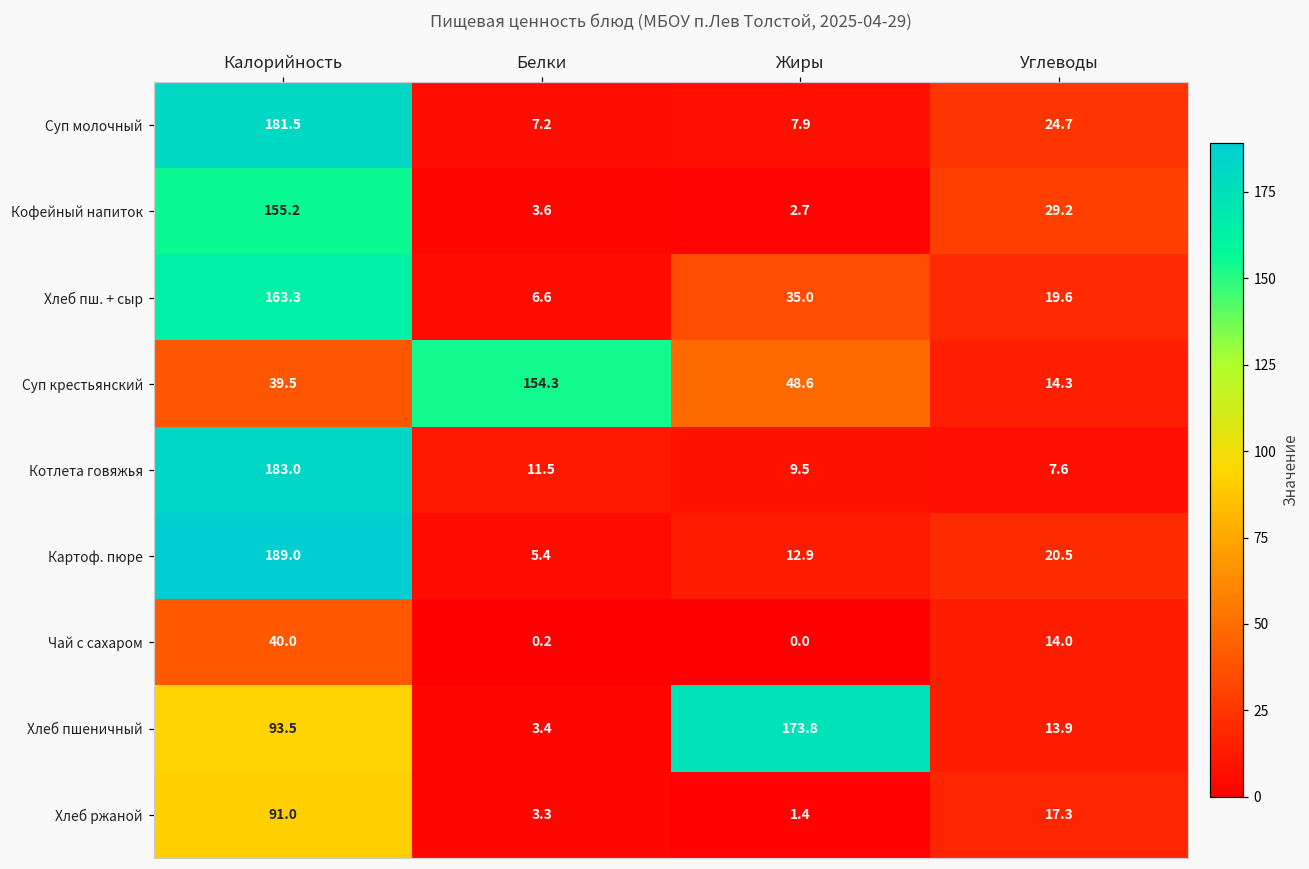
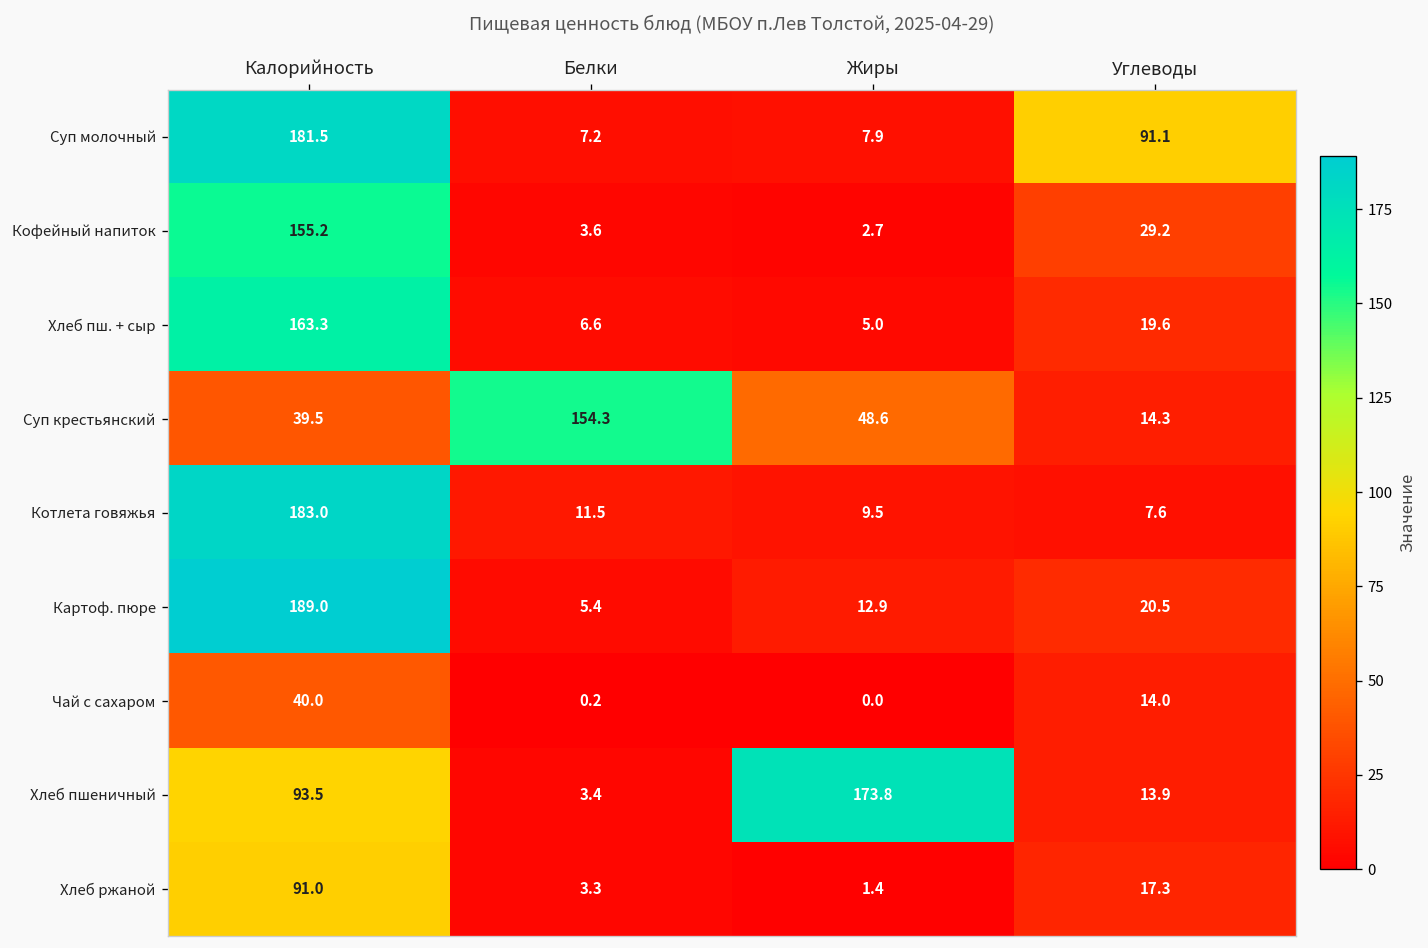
  {
    "Суп молочный": {
      "Калорийность": 181.5,
      "Белки": 7.2,
      "Жиры": 7.9,
-     "Углеводы": 24.7
+     "Углеводы": 91.1
    },
    "Кофейный напиток": {
      "Калорийность": 155.2,
      "Белки": 3.6,
      "Жиры": 2.7,
      "Углеводы": 29.2
    },
    "Хлеб пш. + сыр": {
      "Калорийность": 163.3,
      "Белки": 6.6,
-     "Жиры": 35.0,
+     "Жиры": 5.0,
      "Углеводы": 19.6
    },
    "Суп крестьянский": {
      "Калорийность": 39.5,
      "Белки": 154.3,
      "Жиры": 48.6,
      "Углеводы": 14.3
    },
    "Котлета говяжья": {
      "Калорийность": 183.0,
      "Белки": 11.5,
      "Жиры": 9.5,
      "Углеводы": 7.6
    },
    "Картоф. пюре": {
      "Калорийность": 189.0,
      "Белки": 5.4,
      "Жиры": 12.9,
      "Углеводы": 20.5
    },
    "Чай с сахаром": {
      "Калорийность": 40.0,
      "Белки": 0.2,
      "Жиры": 0.0,
      "Углеводы": 14.0
    },
    "Хлеб пшеничный": {
      "Калорийность": 93.5,
      "Белки": 3.4,
      "Жиры": 173.8,
      "Углеводы": 13.9
    },
    "Хлеб ржаной": {
      "Калорийность": 91.0,
      "Белки": 3.3,
      "Жиры": 1.4,
      "Углеводы": 17.3
    }
  }
